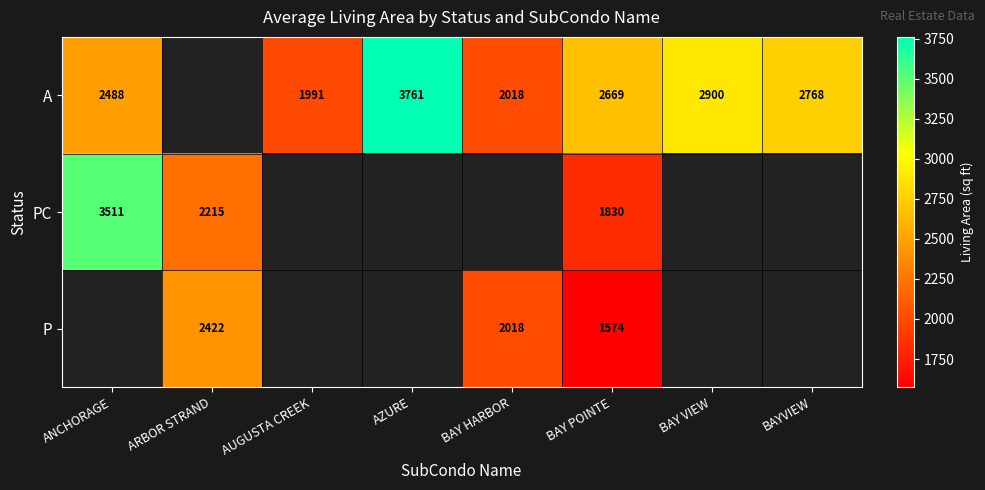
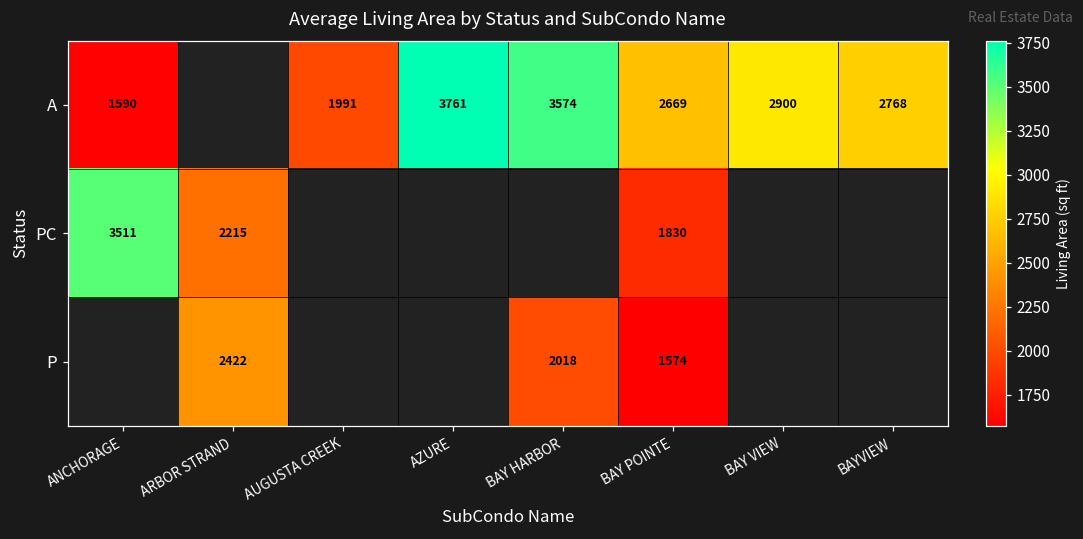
  {
    "A": {
-     "ANCHORAGE": 2488,
+     "ANCHORAGE": 1590,
      "AUGUSTA CREEK": 1991,
      "AZURE": 3761,
-     "BAY HARBOR": 2018,
+     "BAY HARBOR": 3574,
      "BAY POINTE": 2669,
      "BAY VIEW": 2900,
      "BAYVIEW": 2768
    },
    "PC": {
      "ANCHORAGE": 3511,
      "ARBOR STRAND": 2215,
      "BAY POINTE": 1830
    },
    "P": {
      "ARBOR STRAND": 2422,
      "BAY HARBOR": 2018,
      "BAY POINTE": 1574
    }
  }
